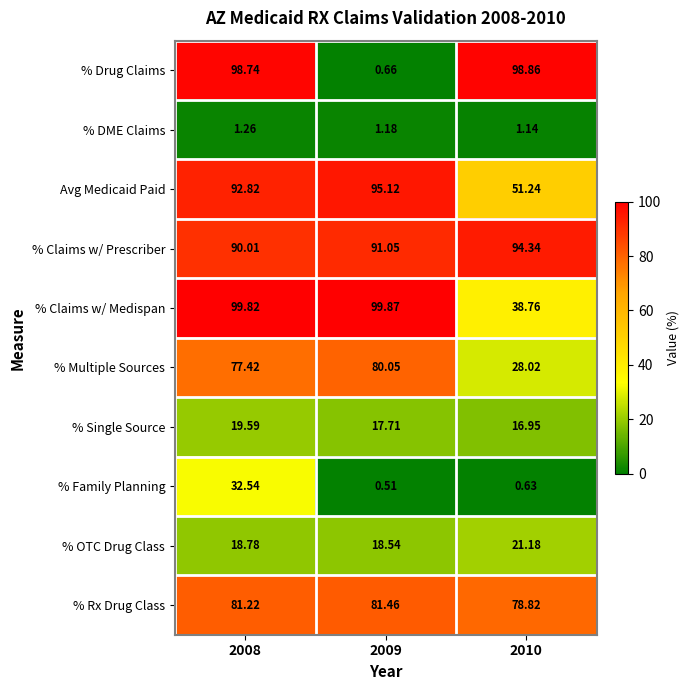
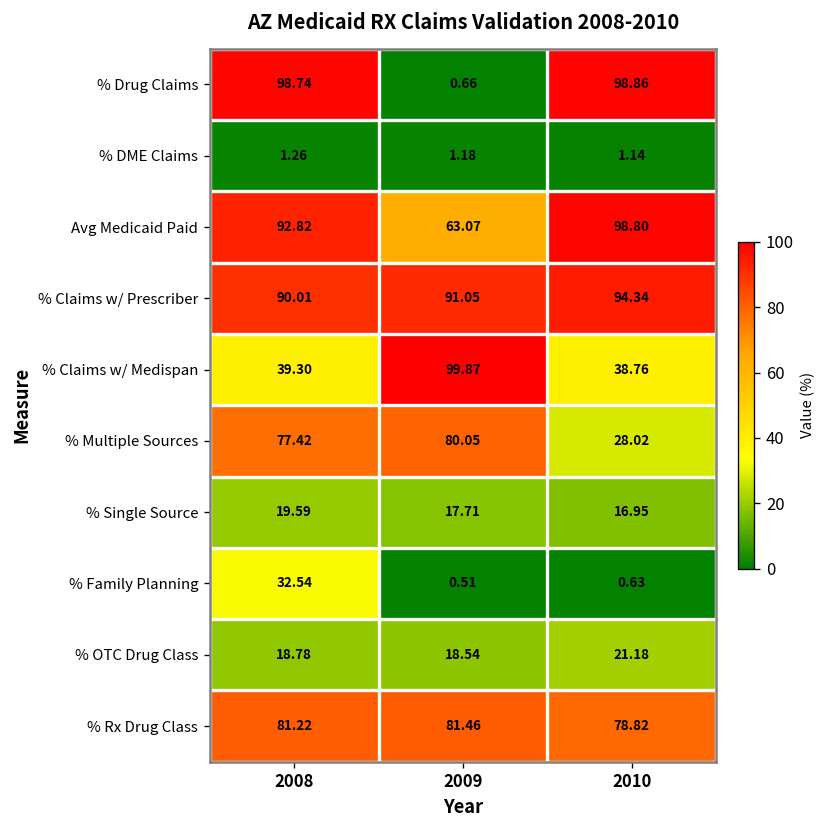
  {
    "% Drug Claims": {
      "2008": 98.74,
      "2009": 0.66,
      "2010": 98.86
    },
    "% DME Claims": {
      "2008": 1.26,
      "2009": 1.18,
      "2010": 1.14
    },
    "Avg Medicaid Paid": {
      "2008": 92.82,
-     "2009": 95.12,
-     "2010": 51.24
+     "2009": 63.07,
+     "2010": 98.80
    },
    "% Claims w/ Prescriber": {
      "2008": 90.01,
      "2009": 91.05,
      "2010": 94.34
    },
    "% Claims w/ Medispan": {
-     "2008": 99.82,
+     "2008": 39.30,
      "2009": 99.87,
      "2010": 38.76
    },
    "% Multiple Sources": {
      "2008": 77.42,
      "2009": 80.05,
      "2010": 28.02
    },
    "% Single Source": {
      "2008": 19.59,
      "2009": 17.71,
      "2010": 16.95
    },
    "% Family Planning": {
      "2008": 32.54,
      "2009": 0.51,
      "2010": 0.63
    },
    "% OTC Drug Class": {
      "2008": 18.78,
      "2009": 18.54,
      "2010": 21.18
    },
    "% Rx Drug Class": {
      "2008": 81.22,
      "2009": 81.46,
      "2010": 78.82
    }
  }
